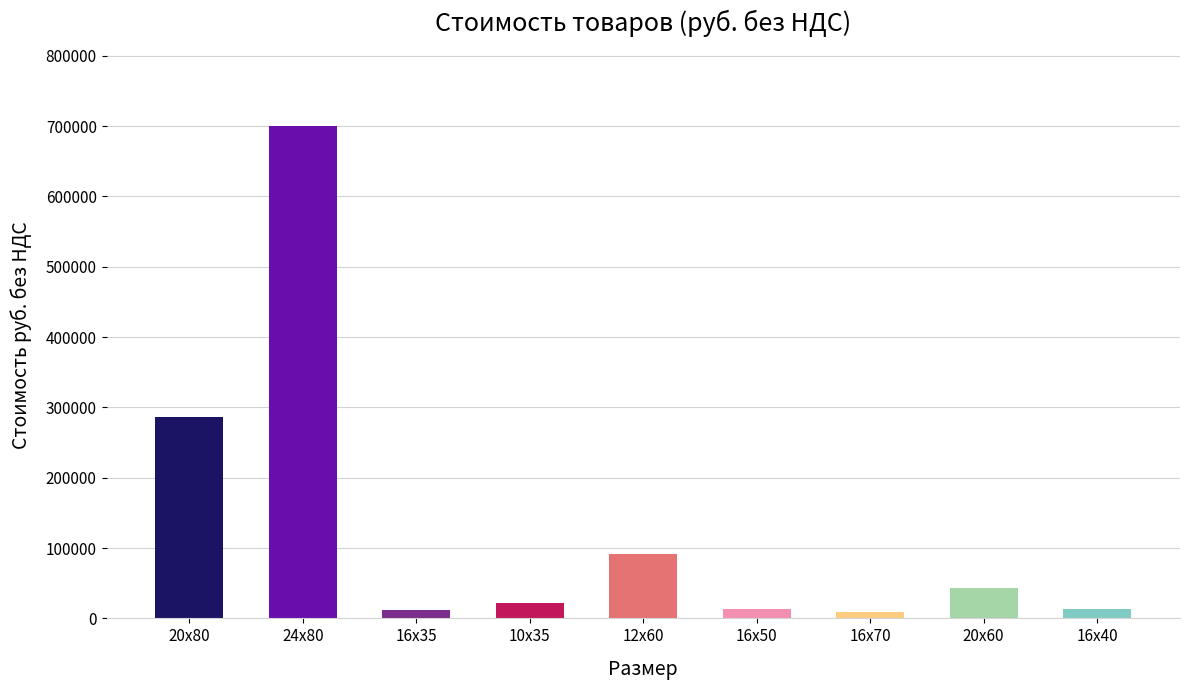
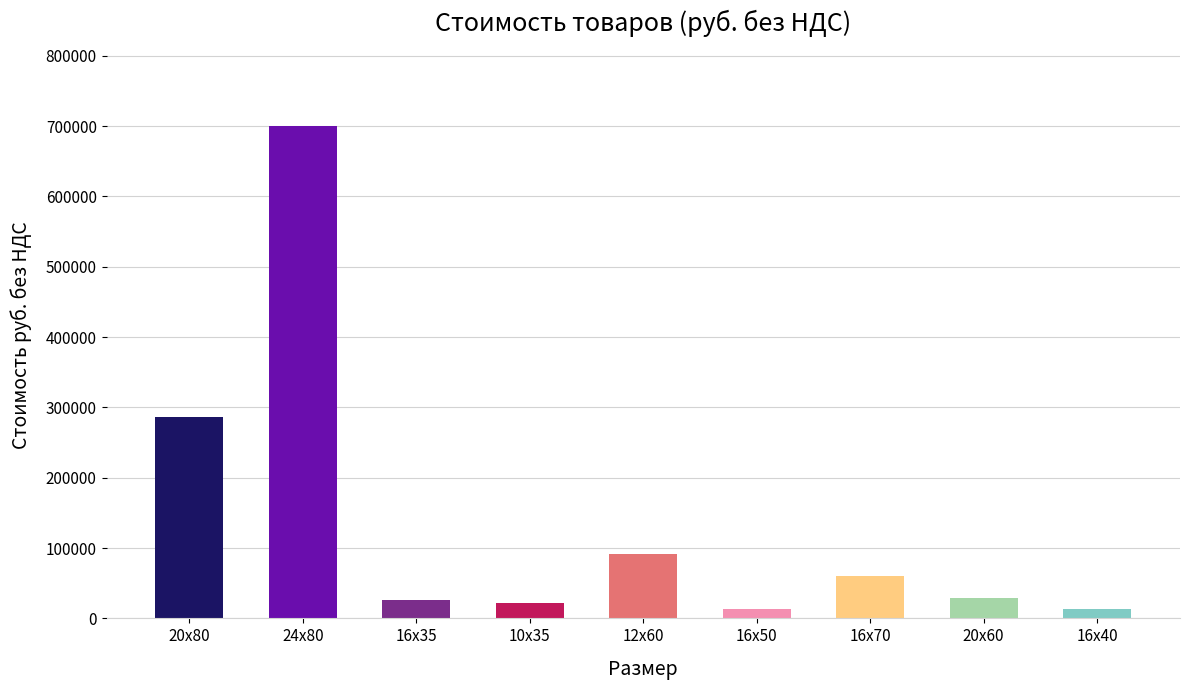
  {
    "20х80": 290000,
    "24х80": 700000,
-   "16х35": 10000,
+   "16х35": 30000,
    "10х35": 20000,
    "12х60": 90000,
    "16х50": 10000,
-   "16х70": 10000,
-   "20х60": 40000,
+   "16х70": 60000,
+   "20х60": 30000,
    "16х40": 10000
  }
